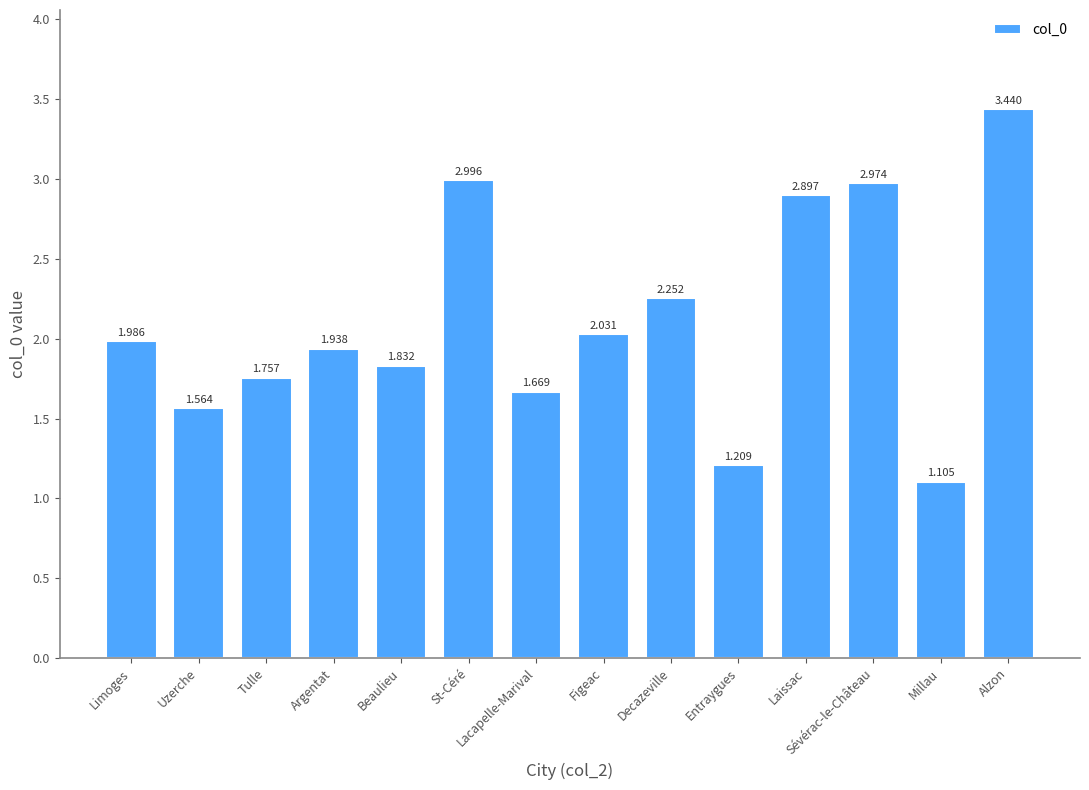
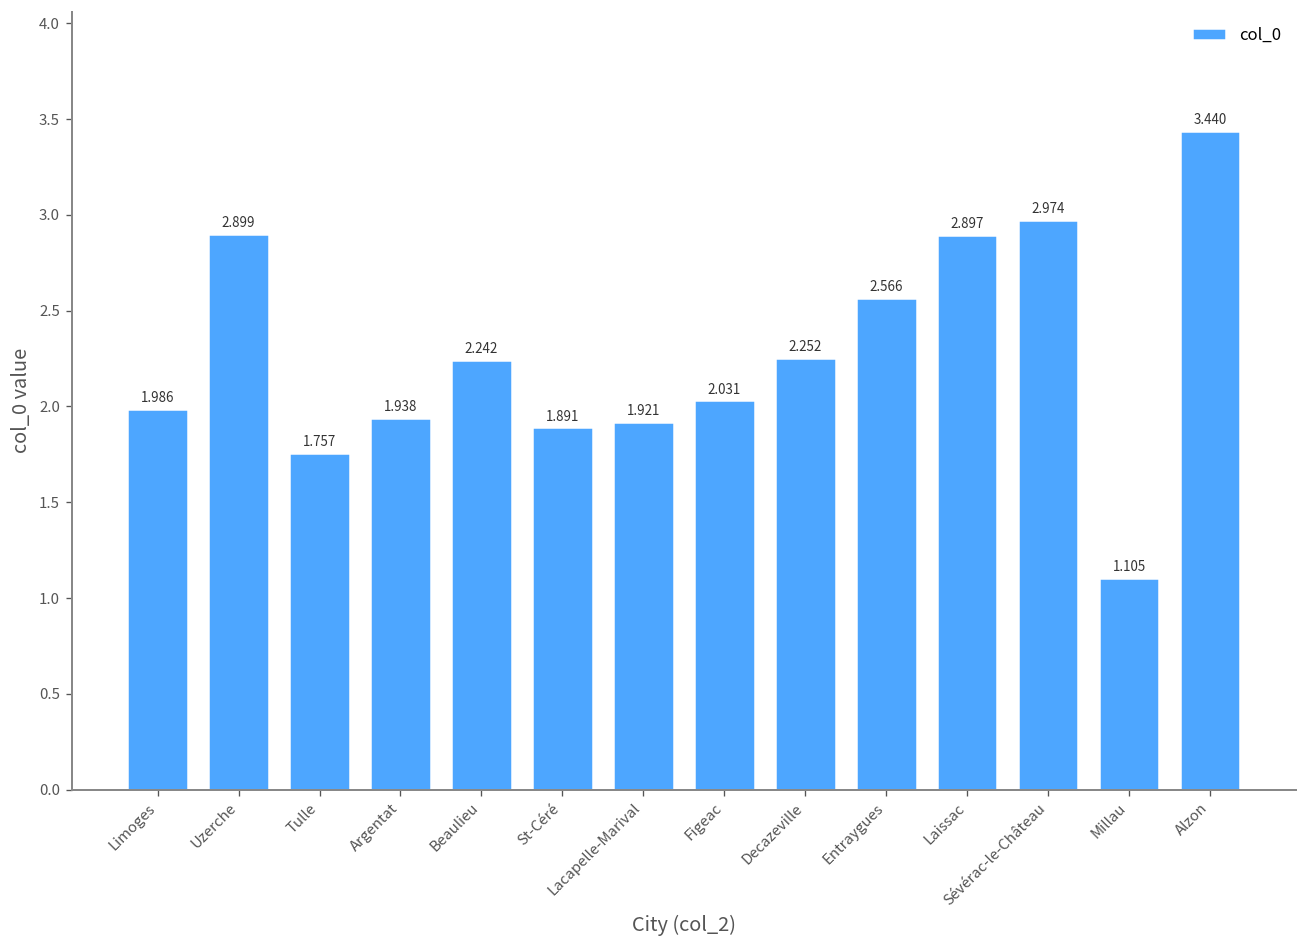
  {
    "Limoges": 1.986,
-   "Uzerche": 1.564,
+   "Uzerche": 2.899,
    "Tulle": 1.757,
    "Argentat": 1.938,
-   "Beaulieu": 1.832,
-   "St-Céré": 2.996,
-   "Lacapelle-Marival": 1.669,
+   "Beaulieu": 2.242,
+   "St-Céré": 1.891,
+   "Lacapelle-Marival": 1.921,
    "Figeac": 2.031,
    "Decazeville": 2.252,
-   "Entraygues": 1.209,
+   "Entraygues": 2.566,
    "Laissac": 2.897,
    "Sévérac-le-Château": 2.974,
    "Millau": 1.105,
    "Alzon": 3.440
  }
